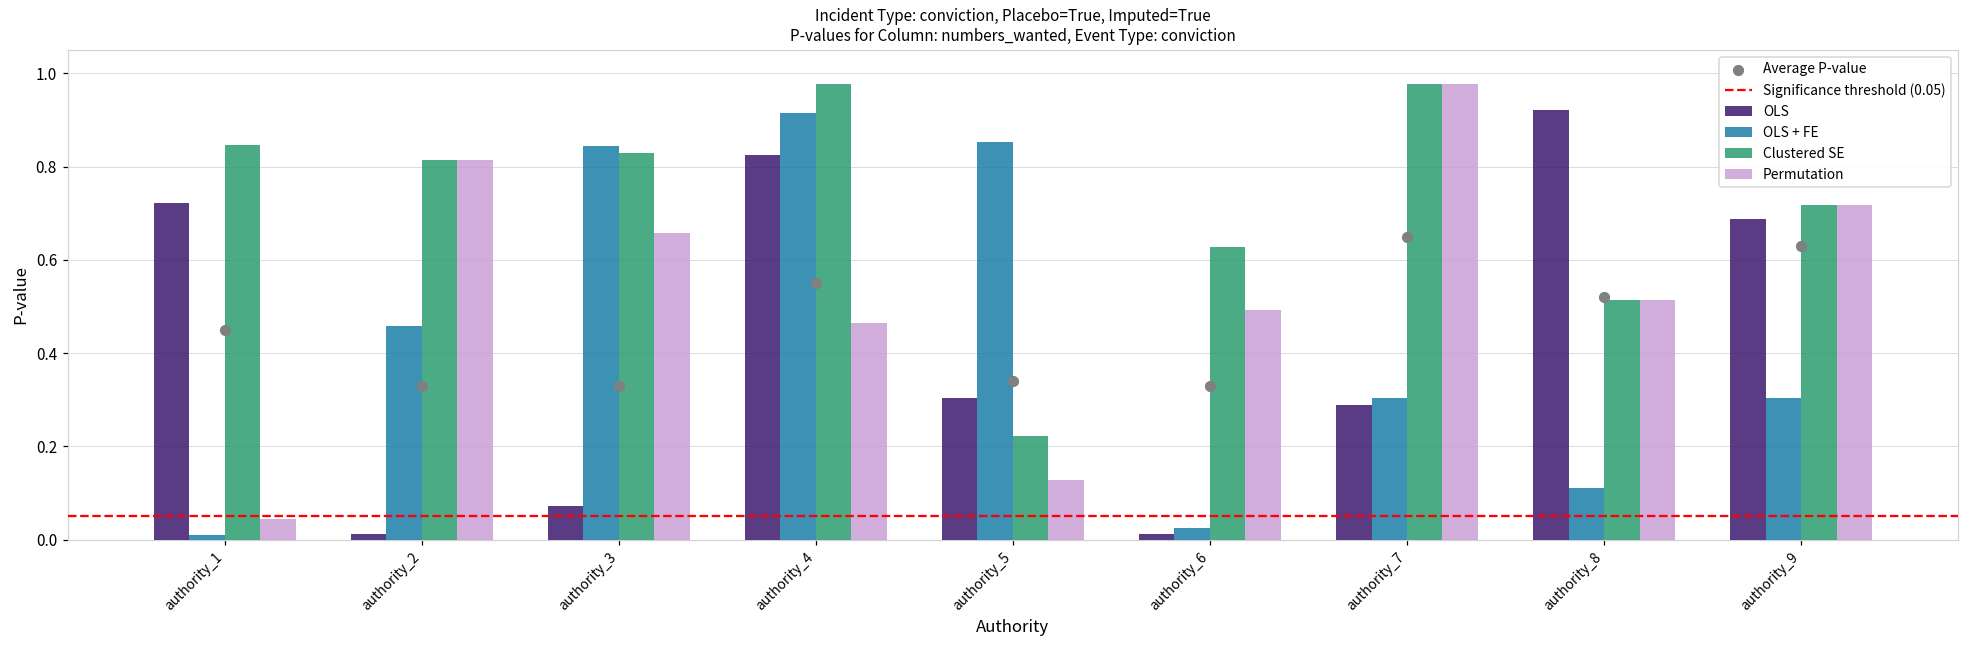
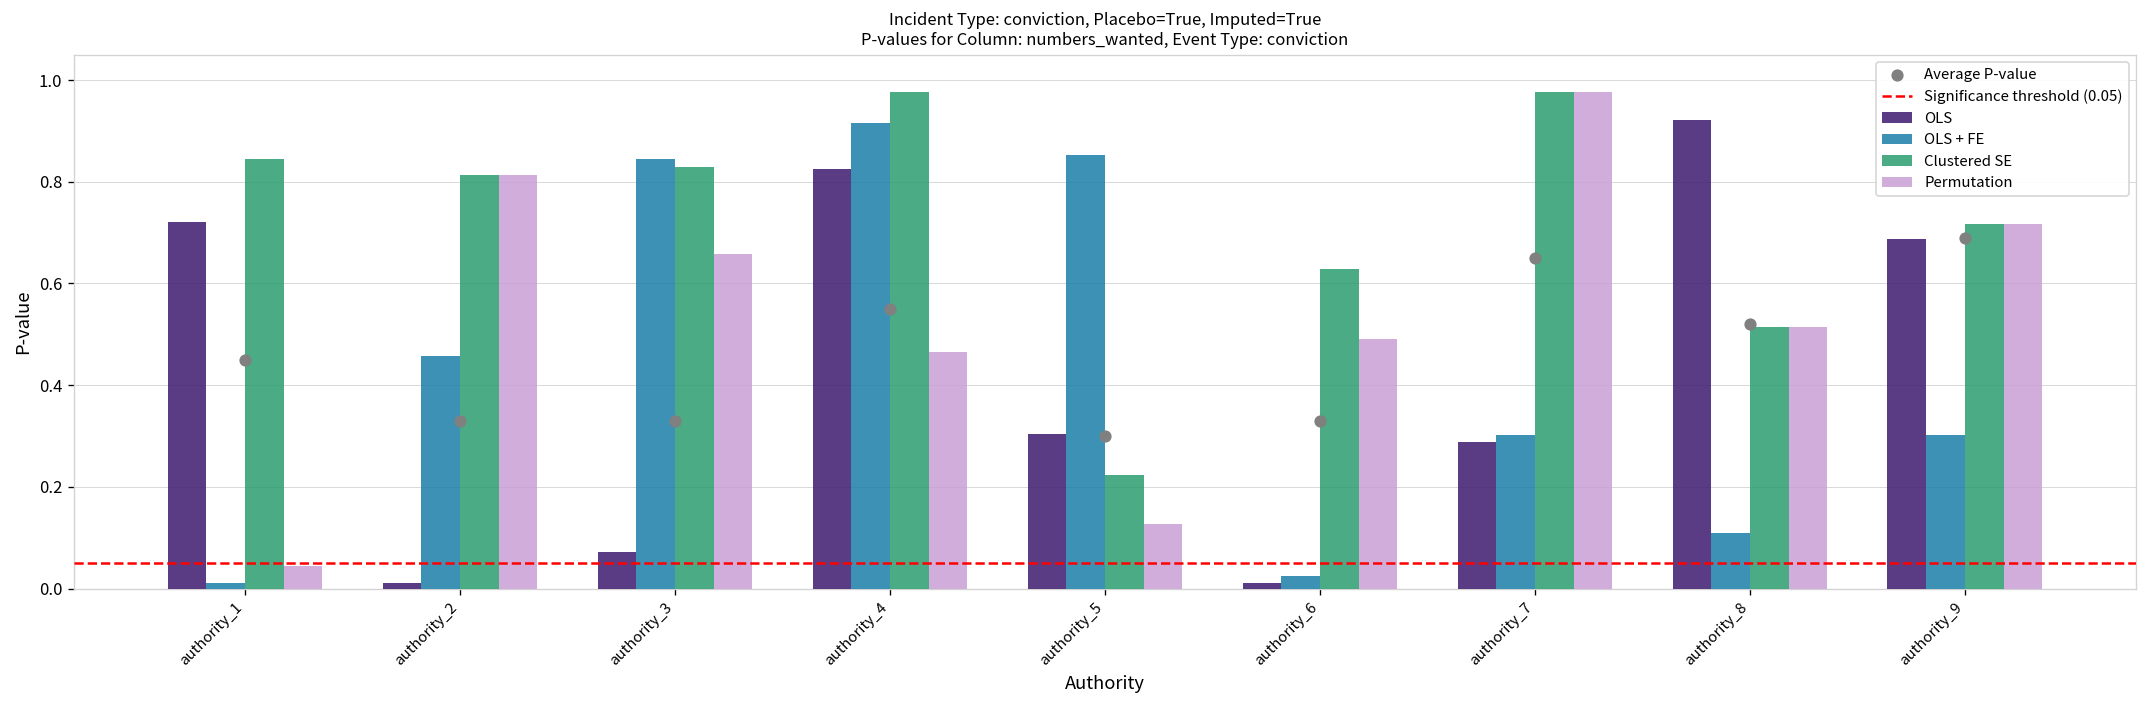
  {
    "OLS": {
      "authority_1": 0.72,
      "authority_2": 0.01,
      "authority_3": 0.07,
      "authority_4": 0.83,
      "authority_5": 0.30,
      "authority_6": 0.01,
      "authority_7": 0.29,
      "authority_8": 0.92,
      "authority_9": 0.69
    },
    "Average P-value": {
-     "authority_5": 0.34,
-     "authority_9": 0.63
+     "authority_5": 0.30,
+     "authority_9": 0.69
    },
    "OLS + FE": {
      "authority_1": 0.01,
      "authority_2": 0.46,
      "authority_3": 0.84,
      "authority_4": 0.92,
      "authority_5": 0.85,
      "authority_6": 0.03,
      "authority_7": 0.30,
      "authority_8": 0.11,
      "authority_9": 0.30
    },
    "Clustered SE": {
      "authority_1": 0.85,
      "authority_2": 0.81,
      "authority_3": 0.83,
      "authority_4": 0.98,
      "authority_5": 0.22,
      "authority_6": 0.63,
      "authority_7": 0.98,
      "authority_8": 0.51,
      "authority_9": 0.72
    },
    "Permutation": {
      "authority_1": 0.05,
      "authority_2": 0.81,
      "authority_3": 0.66,
      "authority_4": 0.46,
      "authority_5": 0.13,
      "authority_6": 0.49,
      "authority_7": 0.98,
      "authority_8": 0.51,
      "authority_9": 0.72
    }
  }
